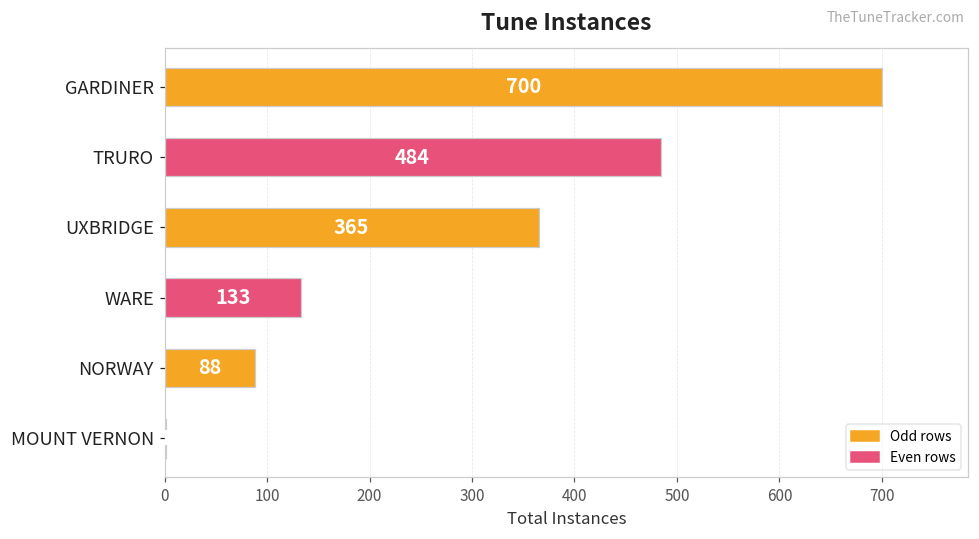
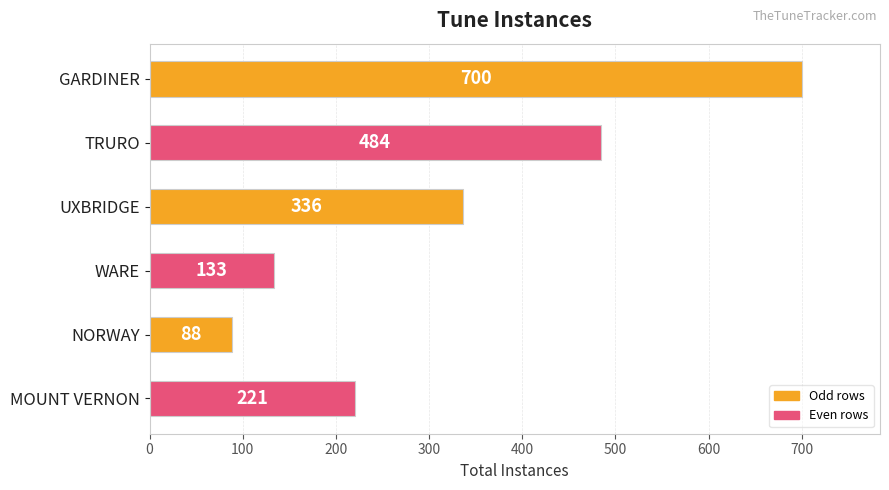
  {
    "GARDINER": 700,
    "TRURO": 484,
-   "UXBRIDGE": 365,
+   "UXBRIDGE": 336,
    "WARE": 133,
    "NORWAY": 88,
-   "MOUNT VERNON": 0
+   "MOUNT VERNON": 220
  }
